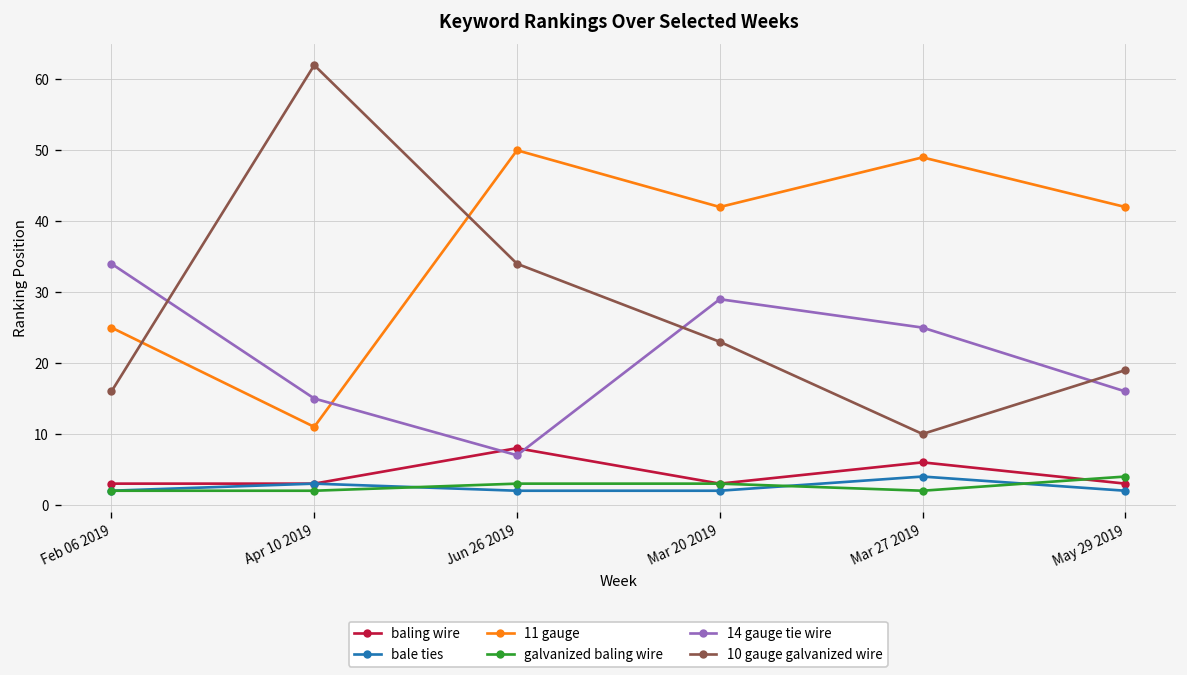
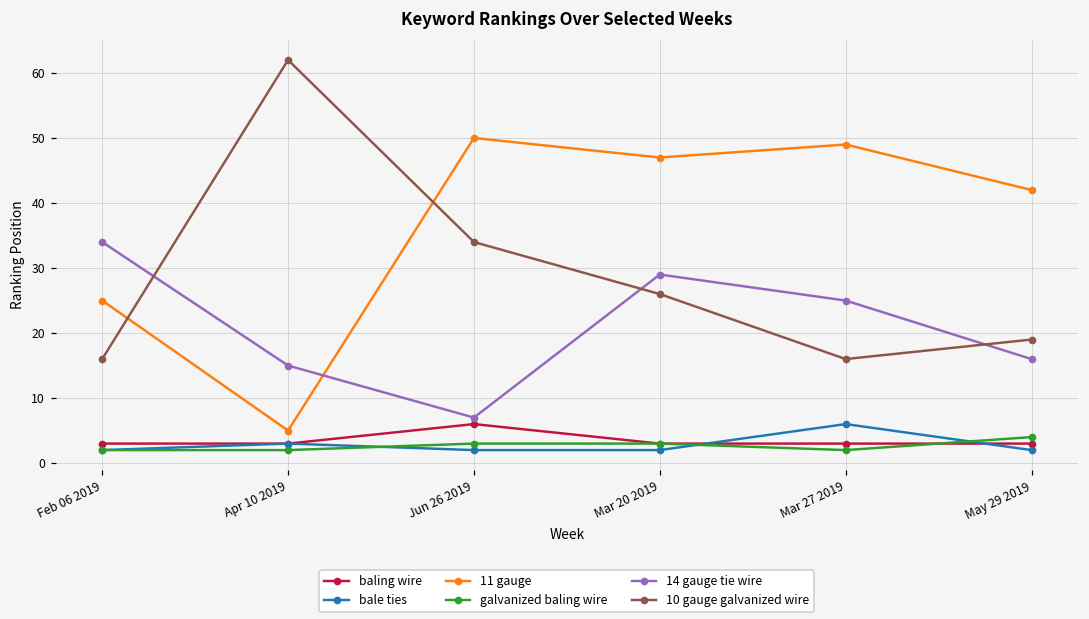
  {
    "baling wire": {
      "Feb 06 2019": 3,
-     "Jun 26 2019": 8,
-     "Mar 27 2019": 6,
+     "Jun 26 2019": 6,
+     "Mar 27 2019": 3,
      "May 29 2019": 3
    },
    "bale ties": {
      "Jun 26 2019": 2,
      "Mar 20 2019": 2,
-     "Mar 27 2019": 4,
+     "Mar 27 2019": 6,
      "May 29 2019": 2
    },
    "11 gauge": {
      "Feb 06 2019": 25,
-     "Apr 10 2019": 11,
+     "Apr 10 2019": 5,
      "Jun 26 2019": 50,
-     "Mar 20 2019": 42,
+     "Mar 20 2019": 47,
      "Mar 27 2019": 49,
      "May 29 2019": 42
    },
    "galvanized baling wire": {
      "Apr 10 2019": 2,
      "Jun 26 2019": 3,
      "Mar 27 2019": 2,
      "May 29 2019": 4
    },
    "14 gauge tie wire": {
      "Feb 06 2019": 34,
      "Apr 10 2019": 15,
      "Jun 26 2019": 7,
      "Mar 20 2019": 29,
      "Mar 27 2019": 25,
      "May 29 2019": 16
    },
    "10 gauge galvanized wire": {
      "Feb 06 2019": 16,
      "Apr 10 2019": 62,
      "Jun 26 2019": 34,
-     "Mar 20 2019": 23,
-     "Mar 27 2019": 10,
+     "Mar 20 2019": 26,
+     "Mar 27 2019": 16,
      "May 29 2019": 19
    }
  }
